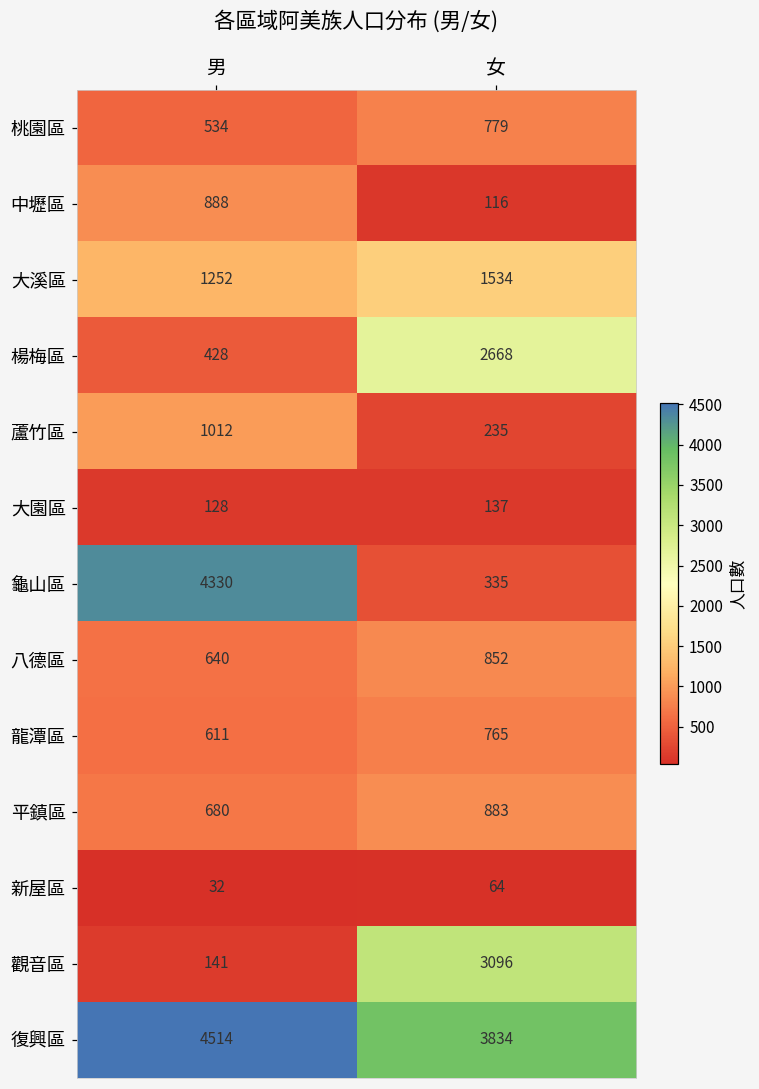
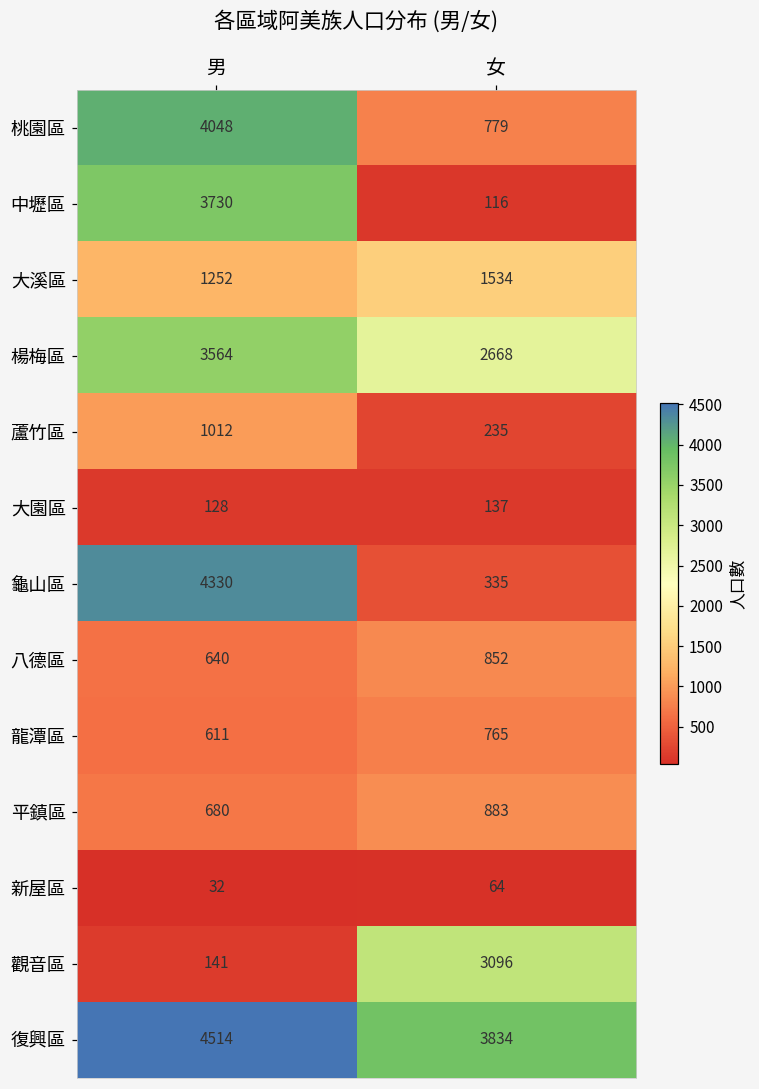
  {
    "桃園區": {
-     "男": 534,
+     "男": 4048,
      "女": 779
    },
    "中壢區": {
-     "男": 888,
+     "男": 3730,
      "女": 116
    },
    "大溪區": {
      "男": 1252,
      "女": 1534
    },
    "楊梅區": {
-     "男": 428,
+     "男": 3564,
      "女": 2668
    },
    "蘆竹區": {
      "男": 1012,
      "女": 235
    },
    "大園區": {
      "男": 128,
      "女": 137
    },
    "龜山區": {
      "男": 4330,
      "女": 335
    },
    "八德區": {
      "男": 640,
      "女": 852
    },
    "龍潭區": {
      "男": 611,
      "女": 765
    },
    "平鎮區": {
      "男": 680,
      "女": 883
    },
    "新屋區": {
      "男": 32,
      "女": 64
    },
    "觀音區": {
      "男": 141,
      "女": 3096
    },
    "復興區": {
      "男": 4514,
      "女": 3834
    }
  }
